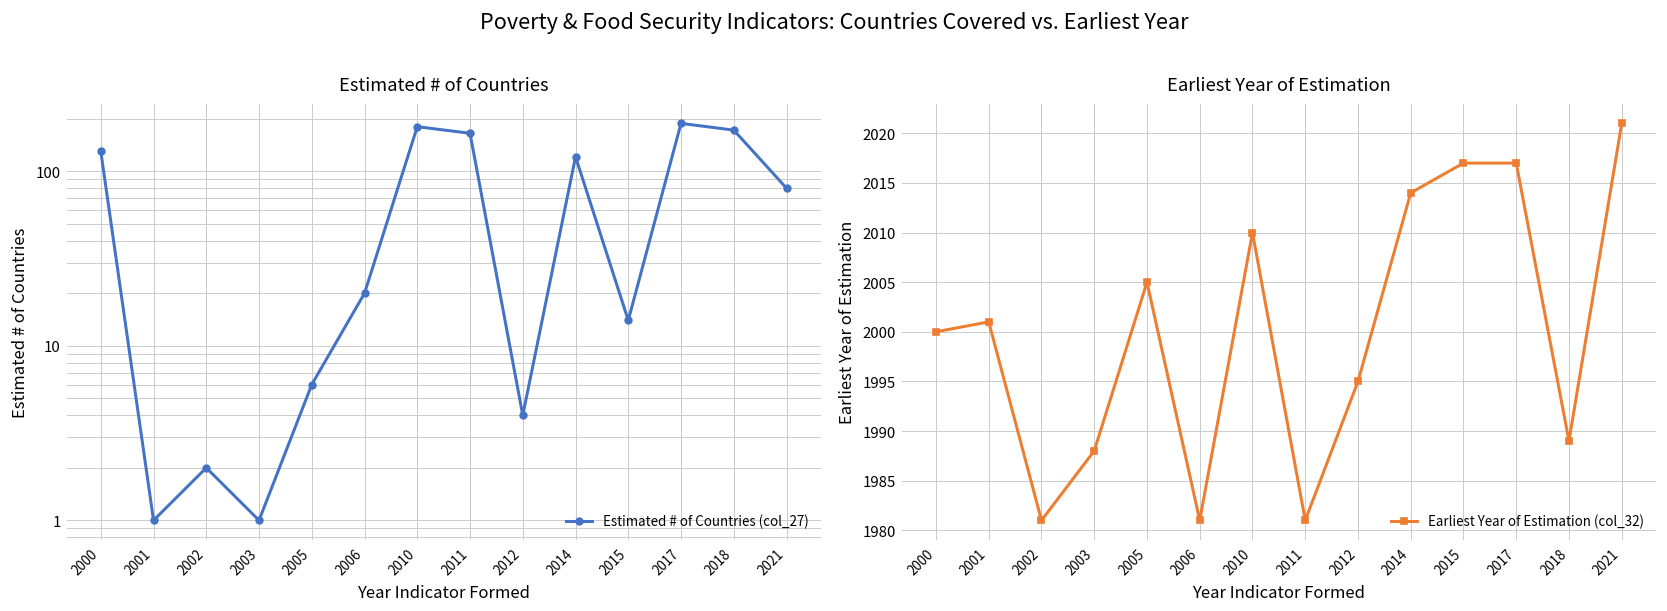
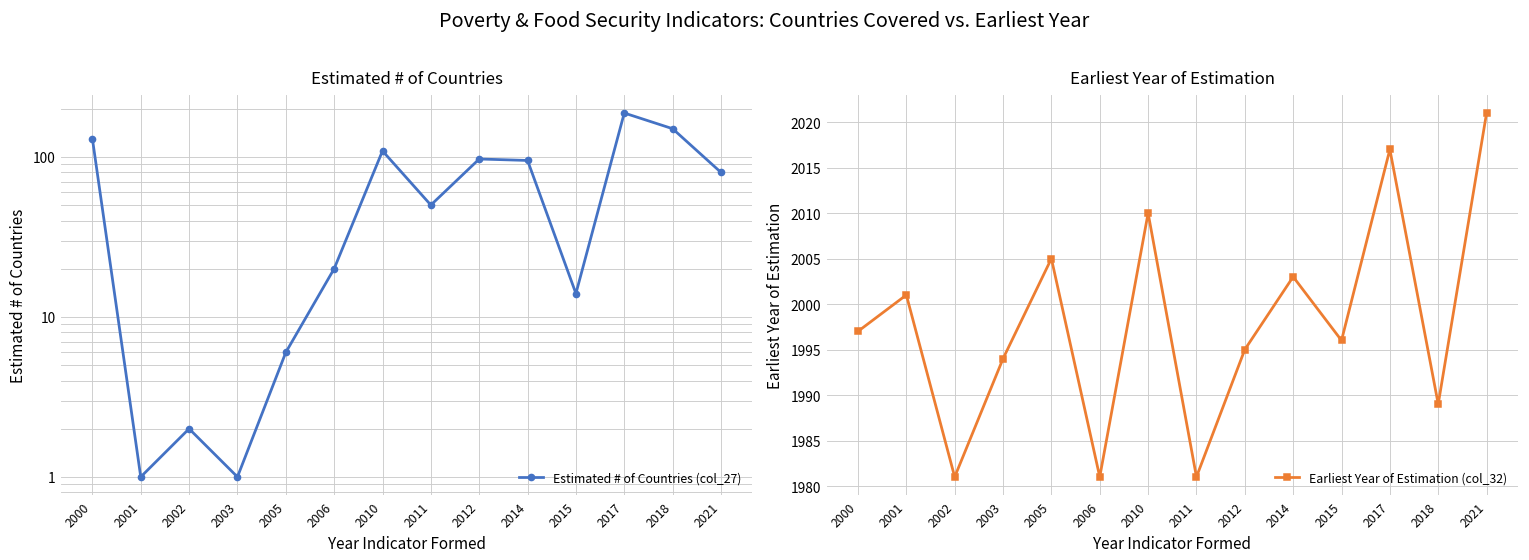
  {
    "Estimated # of Countries": {
      "2000": 130,
      "2001": 1,
      "2002": 2,
      "2003": 1,
      "2005": 6,
      "2006": 20,
-     "2010": 180,
-     "2011": 170,
-     "2012": 4,
-     "2014": 120,
+     "2010": 110,
+     "2011": 50,
+     "2012": 100,
+     "2014": 100,
      "2015": 14,
      "2017": 190,
-     "2018": 170,
+     "2018": 150,
      "2021": 80
    },
    "Earliest Year of Estimation": {
-     "2000": 2000,
+     "2000": 1997,
      "2001": 2001,
      "2002": 1981,
-     "2003": 1988,
+     "2003": 1994,
      "2005": 2005,
      "2006": 1981,
      "2010": 2010,
      "2011": 1981,
      "2012": 1995,
-     "2014": 2014,
-     "2015": 2017,
+     "2014": 2003,
+     "2015": 1996,
      "2017": 2017,
      "2018": 1989,
      "2021": 2021
    }
  }
